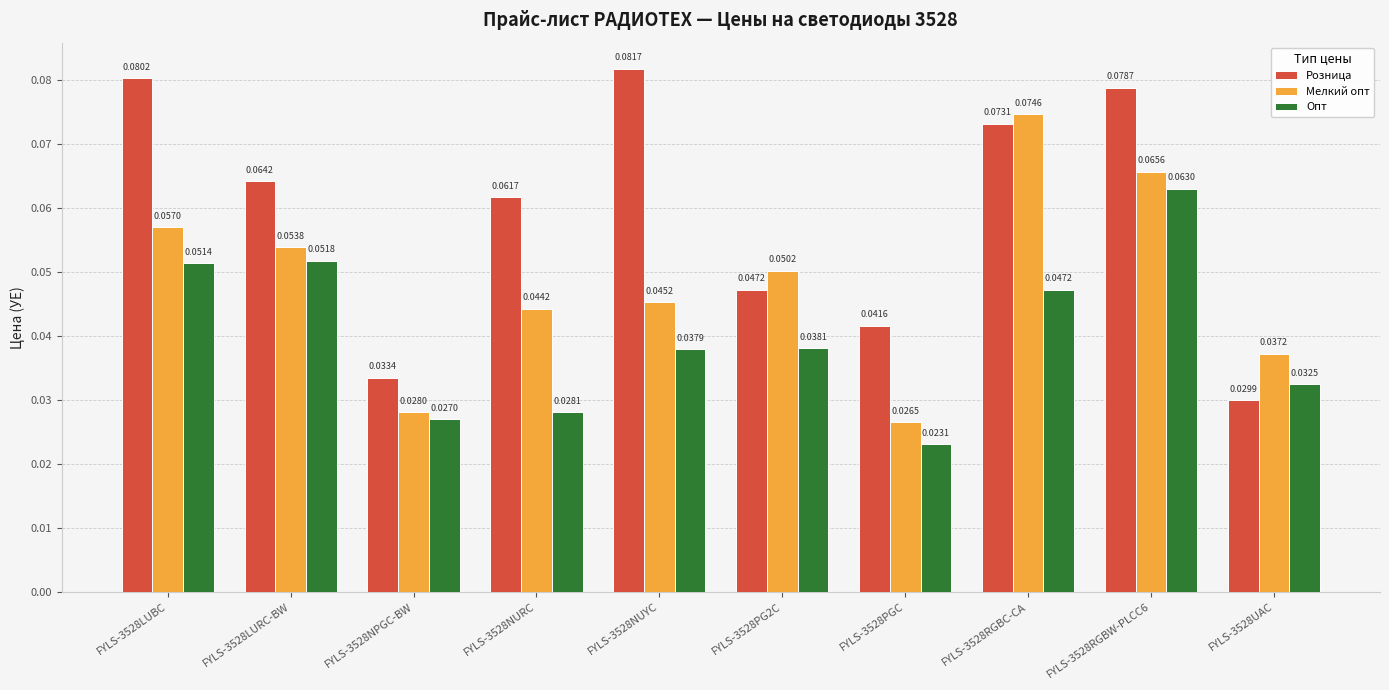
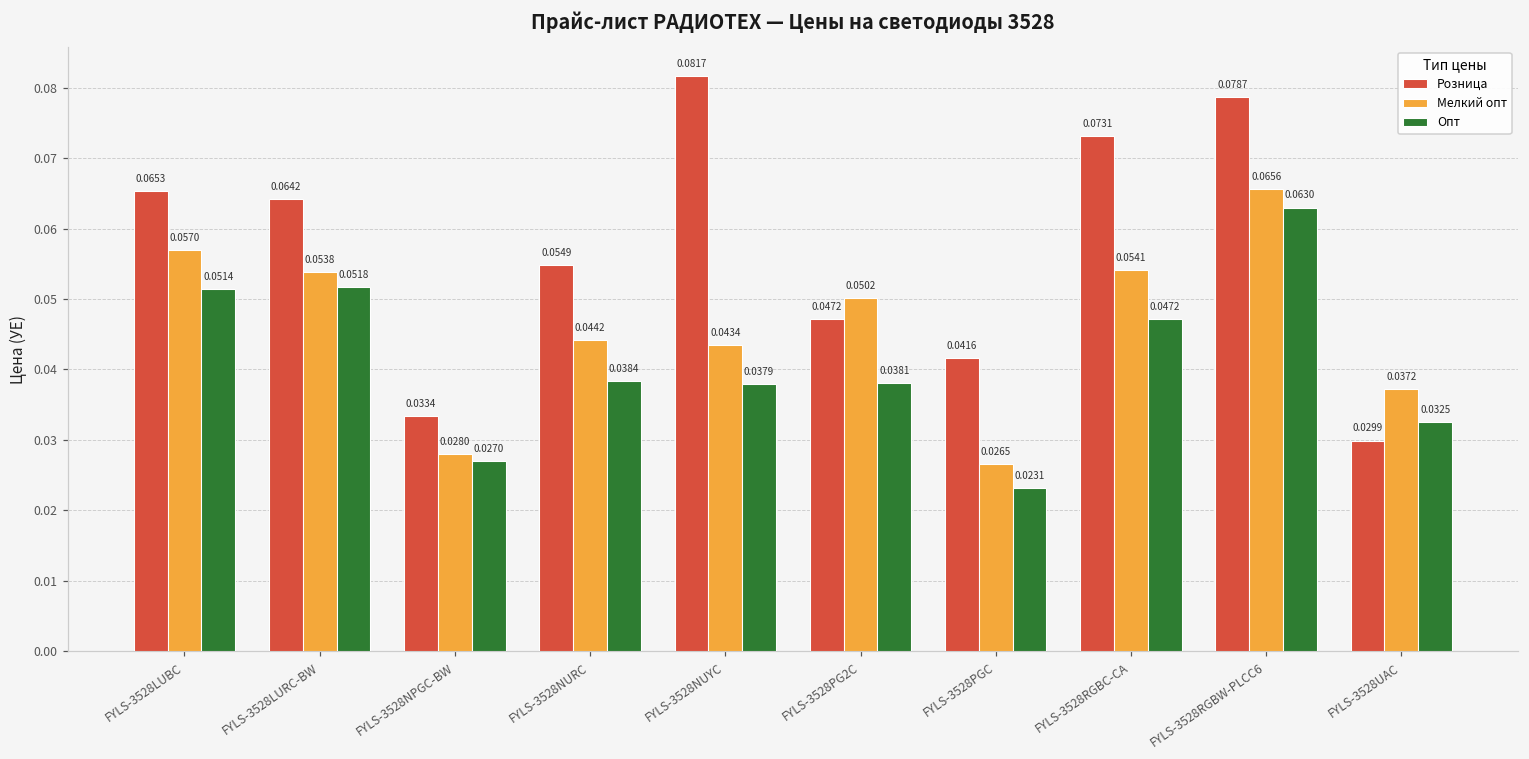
  {
    "Розница": {
-     "FYLS-3528LUBC": 0.0802,
+     "FYLS-3528LUBC": 0.0653,
      "FYLS-3528LURC-BW": 0.0642,
      "FYLS-3528NPGC-BW": 0.0334,
-     "FYLS-3528NURC": 0.0617,
+     "FYLS-3528NURC": 0.0549,
      "FYLS-3528NUYC": 0.0817,
      "FYLS-3528PG2C": 0.0472,
      "FYLS-3528PGC": 0.0416,
      "FYLS-3528RGBC-CA": 0.0731,
      "FYLS-3528RGBW-PLCC6": 0.0787,
      "FYLS-3528UAC": 0.0299
    },
    "Мелкий опт": {
      "FYLS-3528LUBC": 0.0570,
      "FYLS-3528LURC-BW": 0.0538,
      "FYLS-3528NPGC-BW": 0.0280,
      "FYLS-3528NURC": 0.0442,
-     "FYLS-3528NUYC": 0.0452,
+     "FYLS-3528NUYC": 0.0434,
      "FYLS-3528PG2C": 0.0502,
      "FYLS-3528PGC": 0.0265,
-     "FYLS-3528RGBC-CA": 0.0746,
+     "FYLS-3528RGBC-CA": 0.0541,
      "FYLS-3528RGBW-PLCC6": 0.0656,
      "FYLS-3528UAC": 0.0372
    },
    "Опт": {
      "FYLS-3528LUBC": 0.0514,
      "FYLS-3528LURC-BW": 0.0518,
      "FYLS-3528NPGC-BW": 0.0270,
-     "FYLS-3528NURC": 0.0281,
+     "FYLS-3528NURC": 0.0384,
      "FYLS-3528NUYC": 0.0379,
      "FYLS-3528PG2C": 0.0381,
      "FYLS-3528PGC": 0.0231,
      "FYLS-3528RGBC-CA": 0.0472,
      "FYLS-3528RGBW-PLCC6": 0.0630,
      "FYLS-3528UAC": 0.0325
    }
  }
